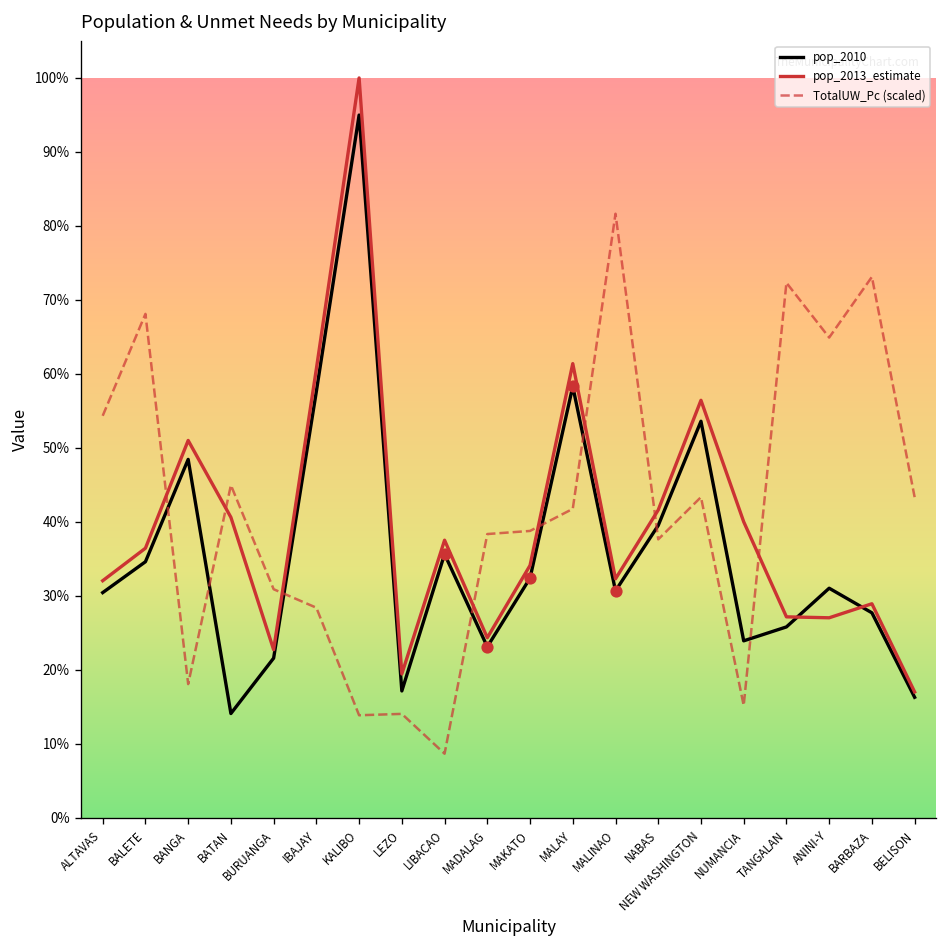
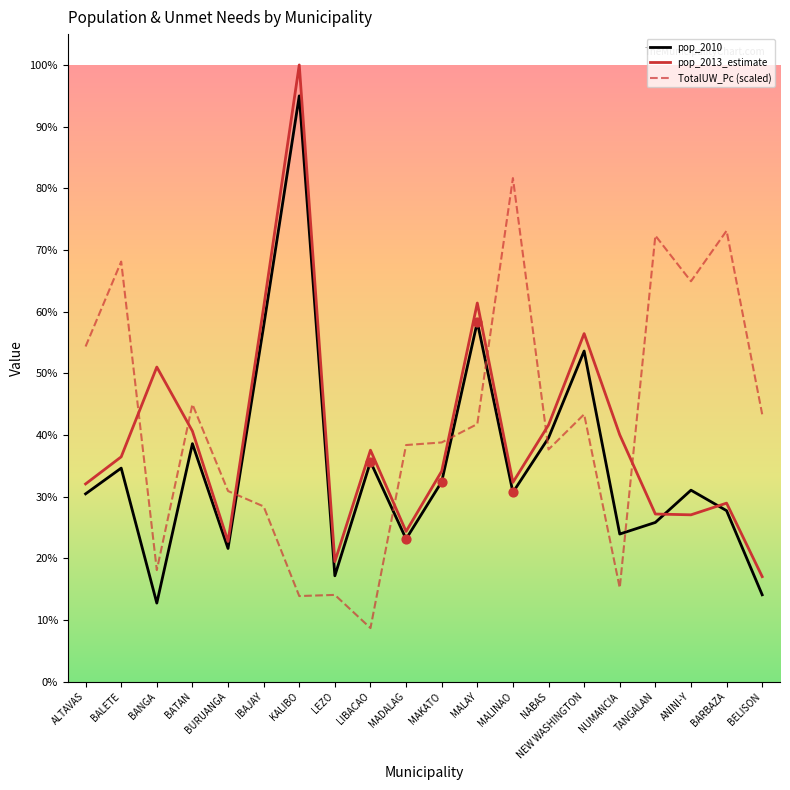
  {
    "pop_2010": {
      "ALTAVAS": "30%",
      "BALETE": "35%",
-     "BANGA": "48%",
-     "BATAN": "14%",
+     "BANGA": "13%",
+     "BATAN": "39%",
      "BURUANGA": "22%",
      "IBAJAY": "58%",
      "KALIBO": "95%",
      "LEZO": "17%",
      "NABAS": "40%",
      "NEW WASHINGTON": "54%",
      "NUMANCIA": "24%",
      "TANGALAN": "26%",
      "ANINI-Y": "31%",
      "BARBAZA": "28%",
-     "BELISON": "16%"
+     "BELISON": "14%"
    }
  }
